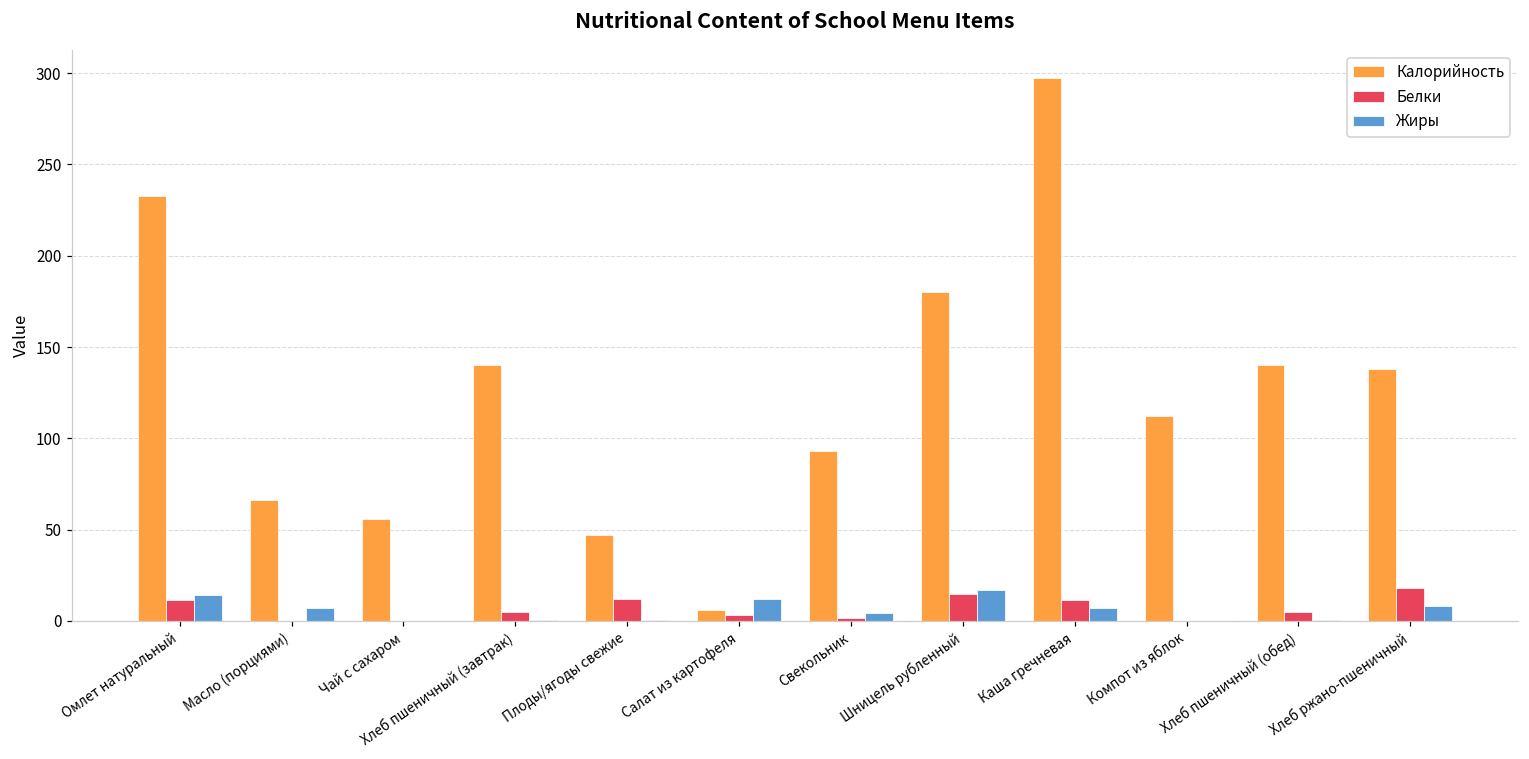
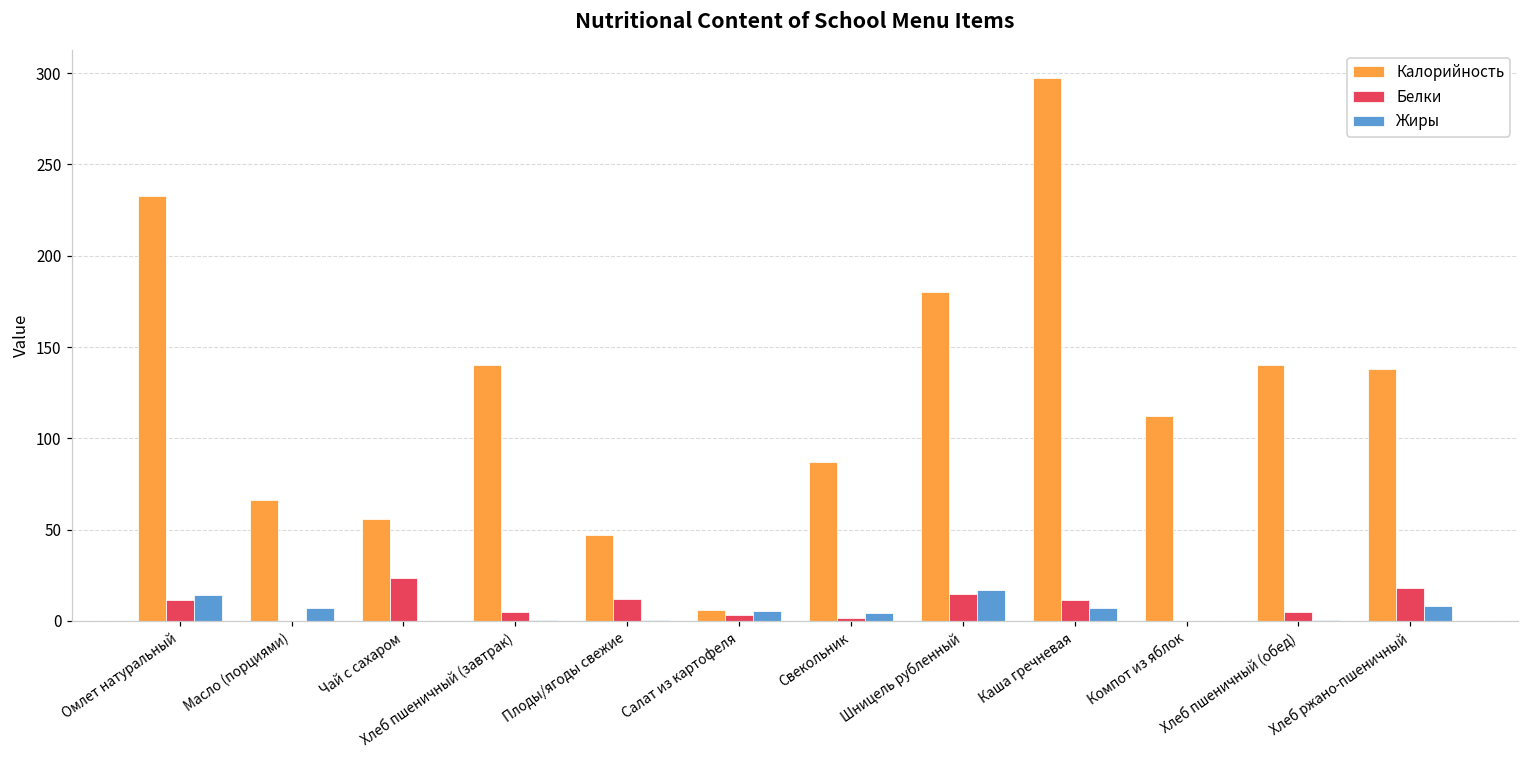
  {
    "Калорийность": {
      "Омлет натуральный": 233,
      "Масло (порциями)": 66,
      "Чай с сахаром": 56,
      "Хлеб пшеничный (завтрак)": 140,
      "Плоды/ягоды свежие": 47,
      "Салат из картофеля": 6,
-     "Свекольник": 93,
+     "Свекольник": 87,
      "Шницель рубленный": 180,
      "Каша гречневая": 298,
      "Компот из яблок": 112,
      "Хлеб пшеничный (обед)": 140,
      "Хлеб ржано-пшеничный": 138
    },
    "Белки": {
      "Омлет натуральный": 12,
-     "Чай с сахаром": 0,
+     "Чай с сахаром": 24,
      "Хлеб пшеничный (завтрак)": 5,
      "Плоды/ягоды свежие": 12,
      "Салат из картофеля": 3,
      "Свекольник": 2,
      "Шницель рубленный": 15,
      "Каша гречневая": 11,
      "Хлеб пшеничный (обед)": 5,
      "Хлеб ржано-пшеничный": 18
    },
    "Жиры": {
      "Омлет натуральный": 14,
      "Масло (порциями)": 7,
-     "Салат из картофеля": 12,
+     "Салат из картофеля": 5,
      "Свекольник": 4,
      "Шницель рубленный": 17,
      "Каша гречневая": 7,
      "Хлеб ржано-пшеничный": 8
    }
  }
